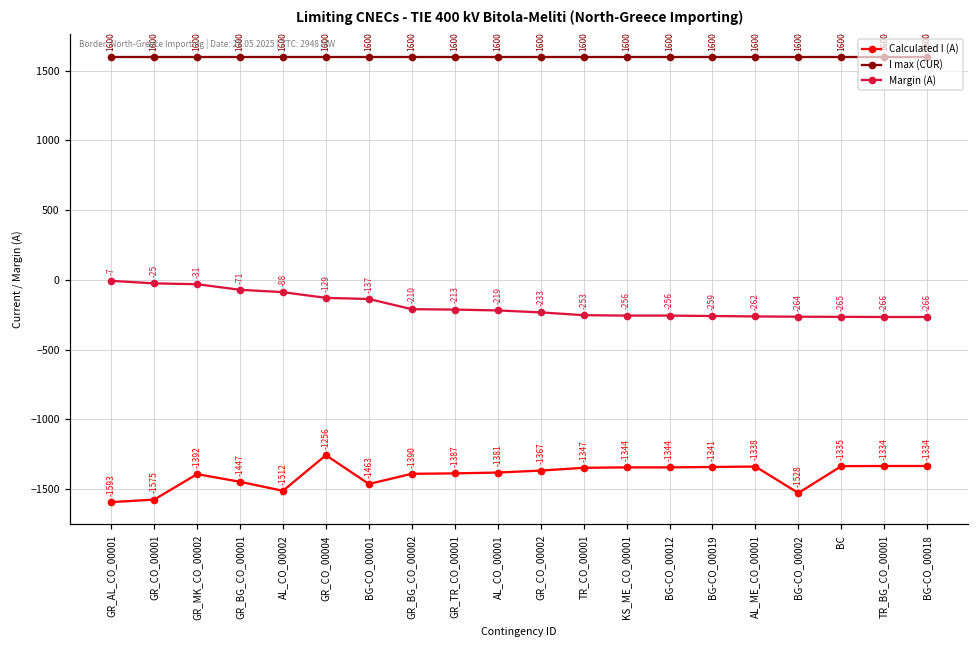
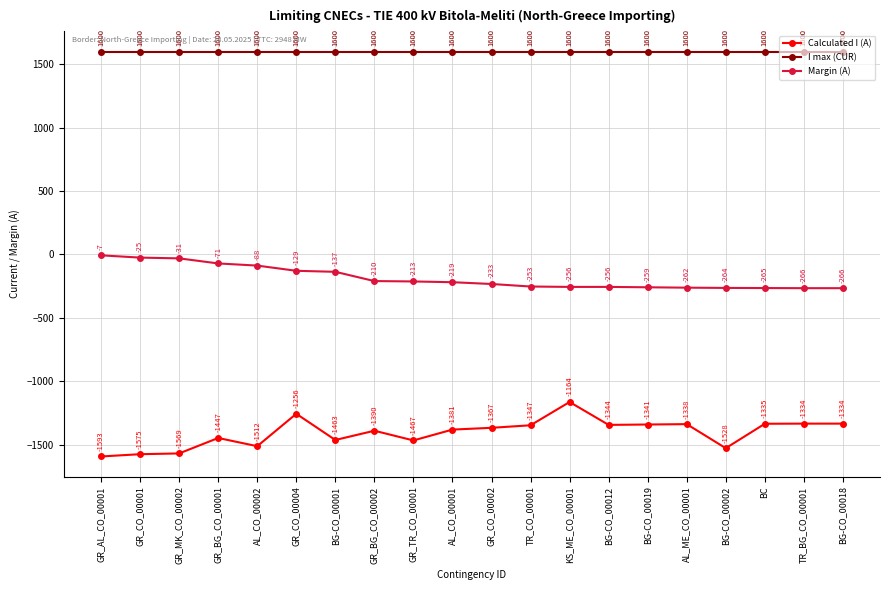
  {
    "Calculated I (A)": {
      "GR_AL_CO_00001": -1593,
      "GR_CO_00001": -1575,
-     "GR_MK_CO_00002": -1392,
+     "GR_MK_CO_00002": -1569,
      "GR_BG_CO_00001": -1447,
      "AL_CO_00002": -1512,
      "GR_CO_00004": -1256,
      "BG-CO_00001": -1463,
      "GR_BG_CO_00002": -1390,
-     "GR_TR_CO_00001": -1387,
+     "GR_TR_CO_00001": -1467,
      "AL_CO_00001": -1381,
      "GR_CO_00002": -1367,
      "TR_CO_00001": -1347,
-     "KS_ME_CO_00001": -1344,
+     "KS_ME_CO_00001": -1164,
      "BG-CO_00012": -1344,
      "BG-CO_00019": -1341,
      "AL_ME_CO_00001": -1338,
      "BG-CO_00002": -1528,
      "BC": -1335,
      "TR_BG_CO_00001": -1334,
      "BG-CO_00018": -1334
    },
    "I max (CUR)": {
      "BG-CO_00001": 1600,
      "GR_BG_CO_00002": 1600,
      "GR_TR_CO_00001": 1600,
      "AL_CO_00001": 1600,
      "GR_CO_00002": 1600,
      "TR_CO_00001": 1600,
      "KS_ME_CO_00001": 1600,
      "BG-CO_00012": 1600,
      "BG-CO_00019": 1600,
      "AL_ME_CO_00001": 1600,
      "BG-CO_00002": 1600,
      "BC": 1600
    },
    "Margin (A)": {
      "GR_AL_CO_00001": -7,
      "GR_CO_00001": -25,
      "GR_MK_CO_00002": -31,
      "GR_BG_CO_00001": -71,
      "AL_CO_00002": -88,
      "GR_CO_00004": -129,
      "BG-CO_00001": -137,
      "GR_BG_CO_00002": -210,
      "GR_TR_CO_00001": -213,
      "AL_CO_00001": -219,
      "GR_CO_00002": -233,
      "TR_CO_00001": -253,
      "KS_ME_CO_00001": -256,
      "BG-CO_00012": -256,
      "BG-CO_00019": -259,
      "AL_ME_CO_00001": -262,
      "BG-CO_00002": -264,
      "BC": -265,
      "TR_BG_CO_00001": -266,
      "BG-CO_00018": -266
    }
  }
